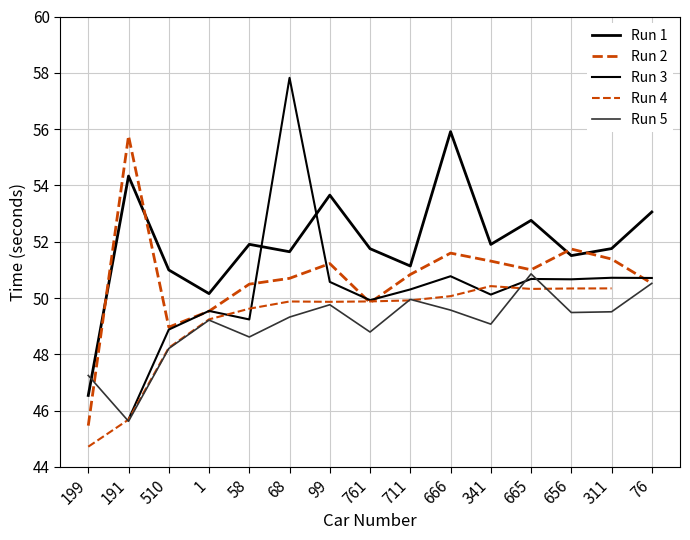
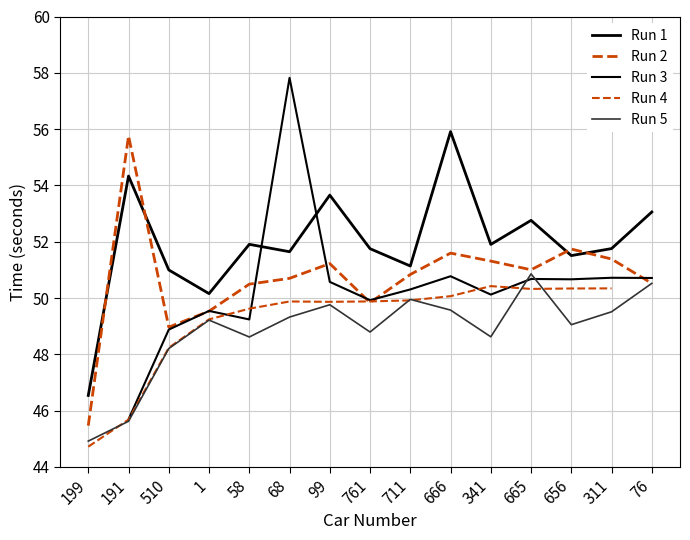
  {
    "Run 5": {
-     "199": 47.3,
+     "199": 44.9,
      "58": 48.6,
      "68": 49.3,
      "99": 49.8,
      "761": 48.8,
      "666": 49.6,
-     "341": 49.1,
+     "341": 48.6,
      "665": 50.9,
-     "656": 49.5,
+     "656": 49.1,
      "311": 49.5
    }
  }
